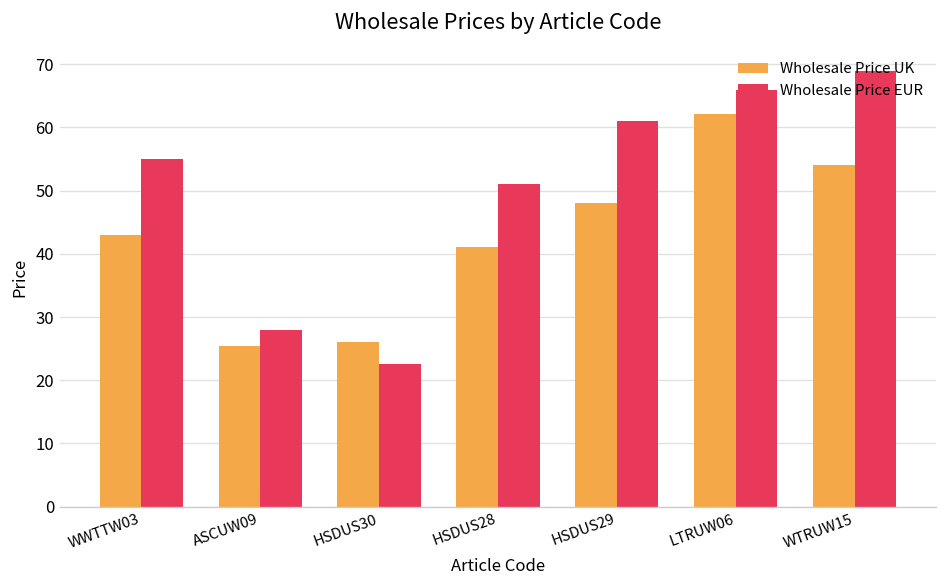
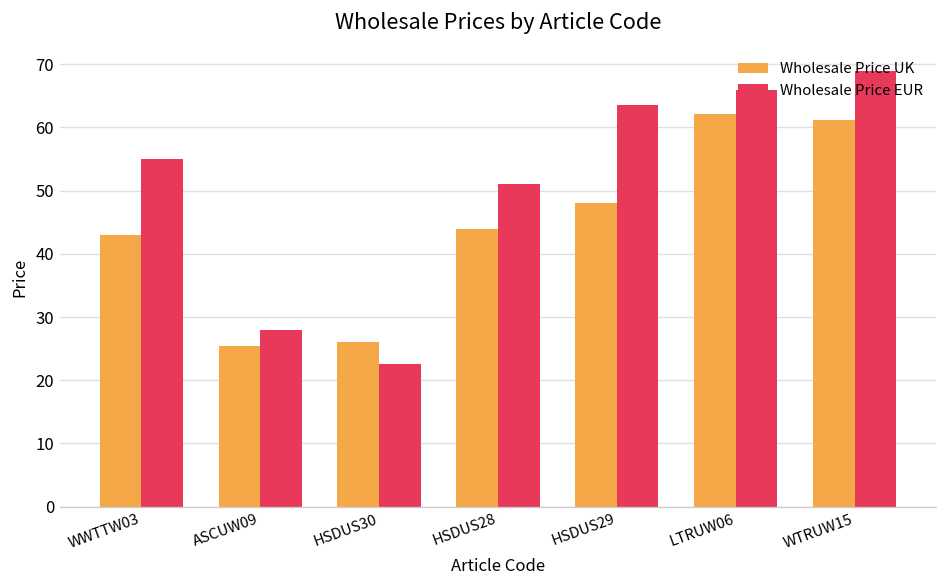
  {
    "Wholesale Price UK": {
      "WWTTW03": 43,
      "ASCUW09": 25,
      "HSDUS30": 26,
-     "HSDUS28": 41,
+     "HSDUS28": 44,
      "HSDUS29": 48,
      "LTRUW06": 62,
-     "WTRUW15": 54
+     "WTRUW15": 61
    },
    "Wholesale Price EUR": {
      "WWTTW03": 55,
      "ASCUW09": 28,
      "HSDUS30": 23,
      "HSDUS28": 51,
-     "HSDUS29": 61,
+     "HSDUS29": 64,
      "LTRUW06": 66,
      "WTRUW15": 69
    }
  }
